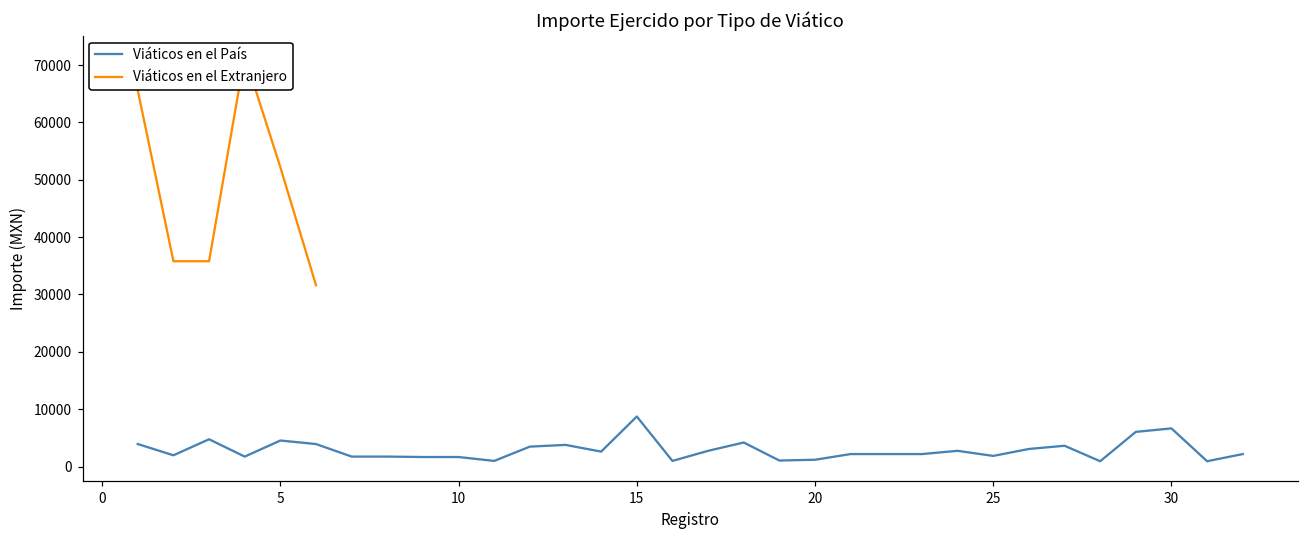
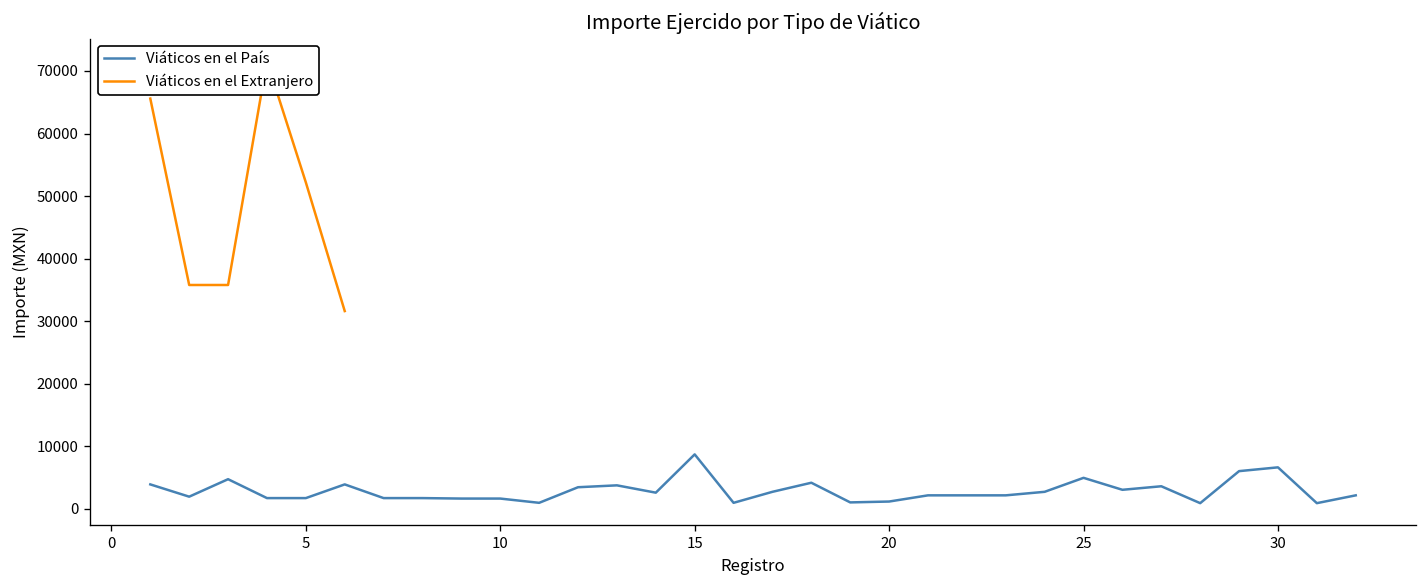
  {
    "Viáticos en el País": {
-     "5": 5000,
+     "5": 2000,
      "10": 2000,
      "15": 9000,
      "20": 1000,
-     "25": 2000,
+     "25": 5000,
      "30": 7000
    },
    "Viáticos en el Extranjero": {
      "5": 52000
    }
  }
